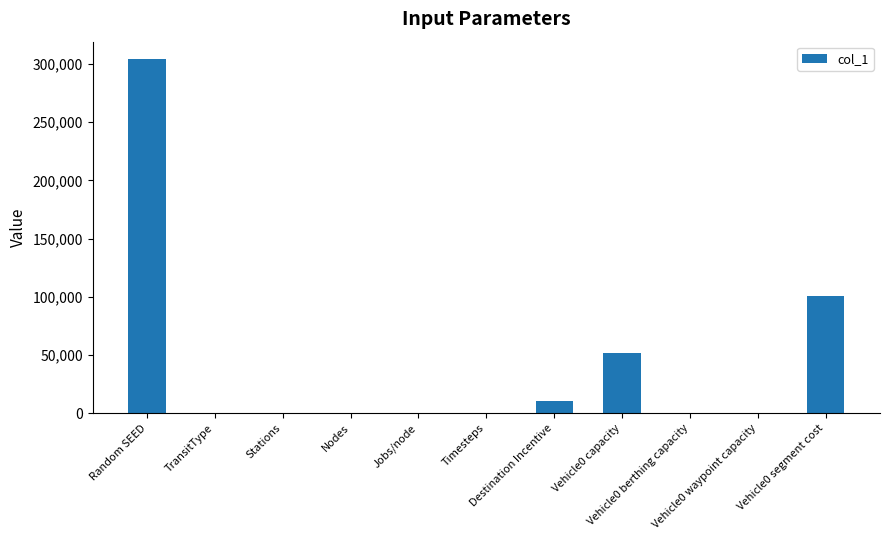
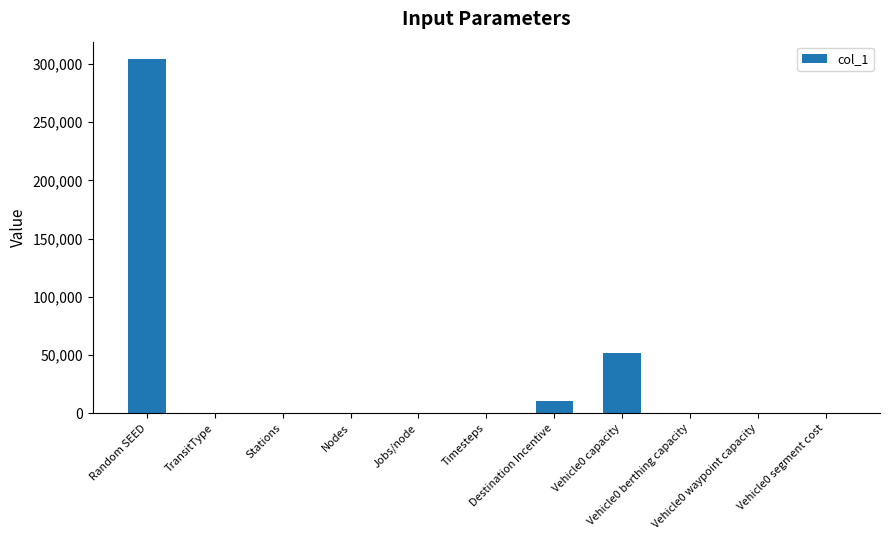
  {
    "Random SEED": "304,000",
    "Destination Incentive": "11,000",
    "Vehicle0 capacity": "52,000",
-   "Vehicle0 segment cost": "101,000"
+   "Vehicle0 segment cost": "0"
  }
